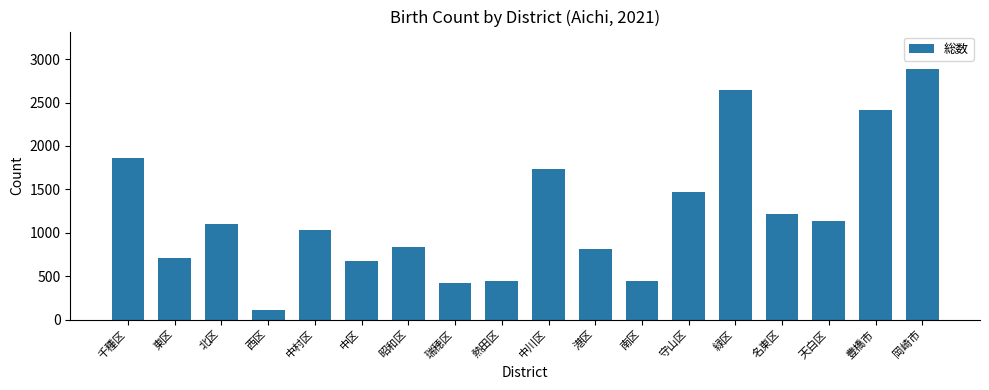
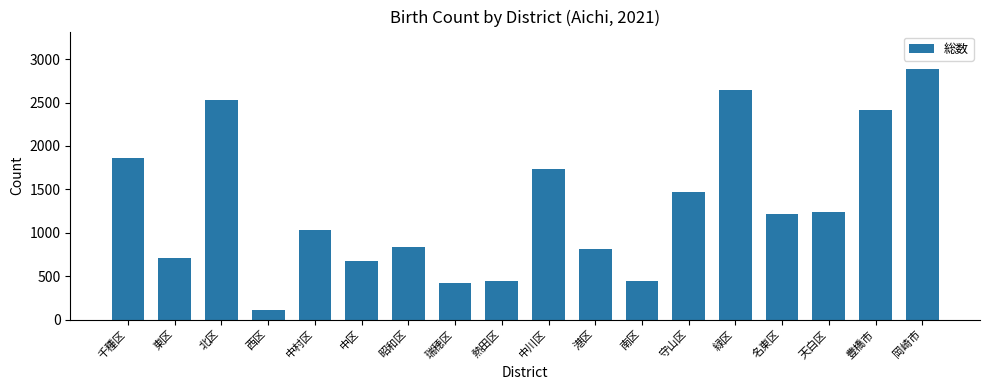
  {
    "千種区": 1900,
    "東区": 700,
-   "北区": 1100,
+   "北区": 2500,
    "西区": 100,
    "中村区": 1000,
    "中区": 700,
    "昭和区": 800,
    "瑞穂区": 400,
    "熱田区": 500,
    "中川区": 1700,
    "港区": 800,
    "南区": 400,
    "守山区": 1500,
    "緑区": 2600,
    "名東区": 1200,
-   "天白区": 1100,
+   "天白区": 1200,
    "豊橋市": 2400,
    "岡崎市": 2900
  }
